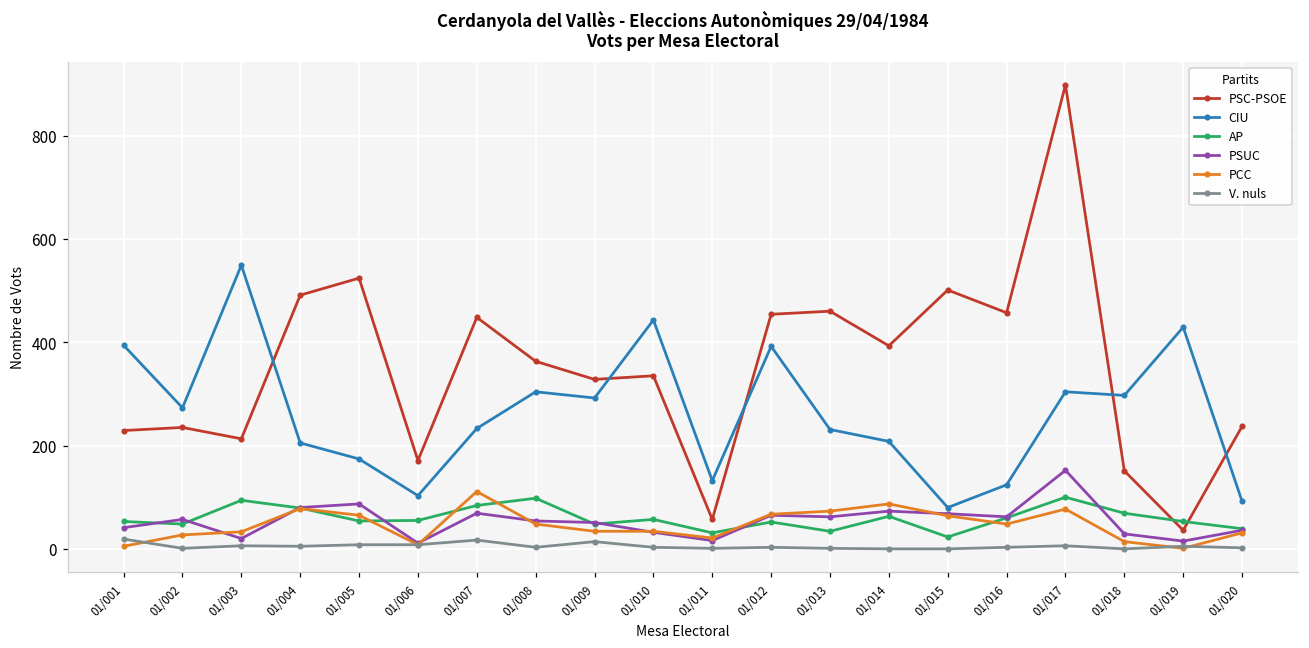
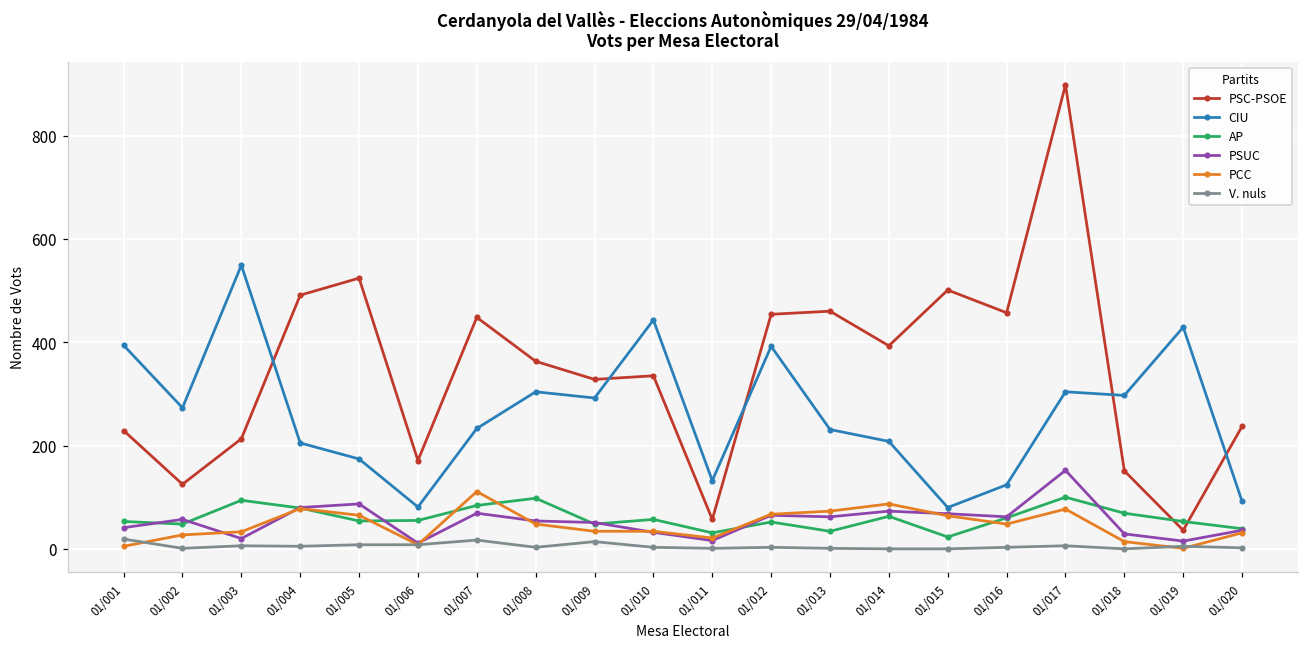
  {
    "PSC-PSOE": {
      "01/001": 230,
-     "01/002": 240,
+     "01/002": 130,
      "01/003": 210,
      "01/004": 490,
      "01/005": 520,
      "01/006": 170,
      "01/007": 450,
      "01/008": 360,
      "01/009": 330,
      "01/010": 340,
      "01/011": 60,
      "01/012": 450,
      "01/013": 460,
      "01/014": 390,
      "01/015": 500,
      "01/016": 460,
      "01/017": 900,
      "01/018": 150,
      "01/019": 40,
      "01/020": 240
    },
    "CIU": {
      "01/001": 390,
      "01/002": 270,
      "01/003": 550,
      "01/004": 210,
      "01/005": 170,
-     "01/006": 100,
+     "01/006": 80,
      "01/007": 230,
      "01/008": 300,
      "01/009": 290,
      "01/010": 440,
      "01/011": 130,
      "01/012": 390,
      "01/013": 230,
      "01/014": 210,
      "01/015": 80,
      "01/016": 120,
      "01/017": 300,
      "01/018": 300,
      "01/019": 430,
      "01/020": 90
    },
    "AP": {
      "01/001": 50,
      "01/002": 50,
      "01/003": 90,
      "01/005": 50,
      "01/006": 60,
      "01/007": 80,
      "01/008": 100,
      "01/010": 60,
      "01/011": 30,
      "01/012": 50,
      "01/013": 30,
      "01/014": 60,
      "01/015": 20,
      "01/017": 100,
      "01/018": 70,
      "01/019": 50
    },
    "PSUC": {
      "01/001": 40,
      "01/002": 60,
      "01/003": 20,
      "01/005": 90,
      "01/007": 70,
      "01/008": 50,
      "01/013": 60,
      "01/014": 70,
      "01/017": 150,
      "01/018": 30,
      "01/019": 20
    },
    "PCC": {
      "01/001": 10,
      "01/002": 30,
      "01/003": 30,
      "01/005": 70,
      "01/007": 110,
      "01/008": 50,
      "01/009": 30,
      "01/013": 70,
      "01/014": 90,
      "01/016": 50,
      "01/017": 80,
      "01/018": 10
    },
    "V. nuls": {
      "01/001": 20,
      "01/002": 0,
      "01/003": 10,
      "01/004": 10,
      "01/005": 10,
      "01/007": 20,
      "01/008": 0,
      "01/009": 10,
      "01/010": 0,
      "01/011": 0,
      "01/012": 0,
      "01/013": 0,
      "01/014": 0,
      "01/015": 0,
      "01/016": 0,
      "01/017": 10,
      "01/018": 0,
      "01/020": 0
    }
  }
